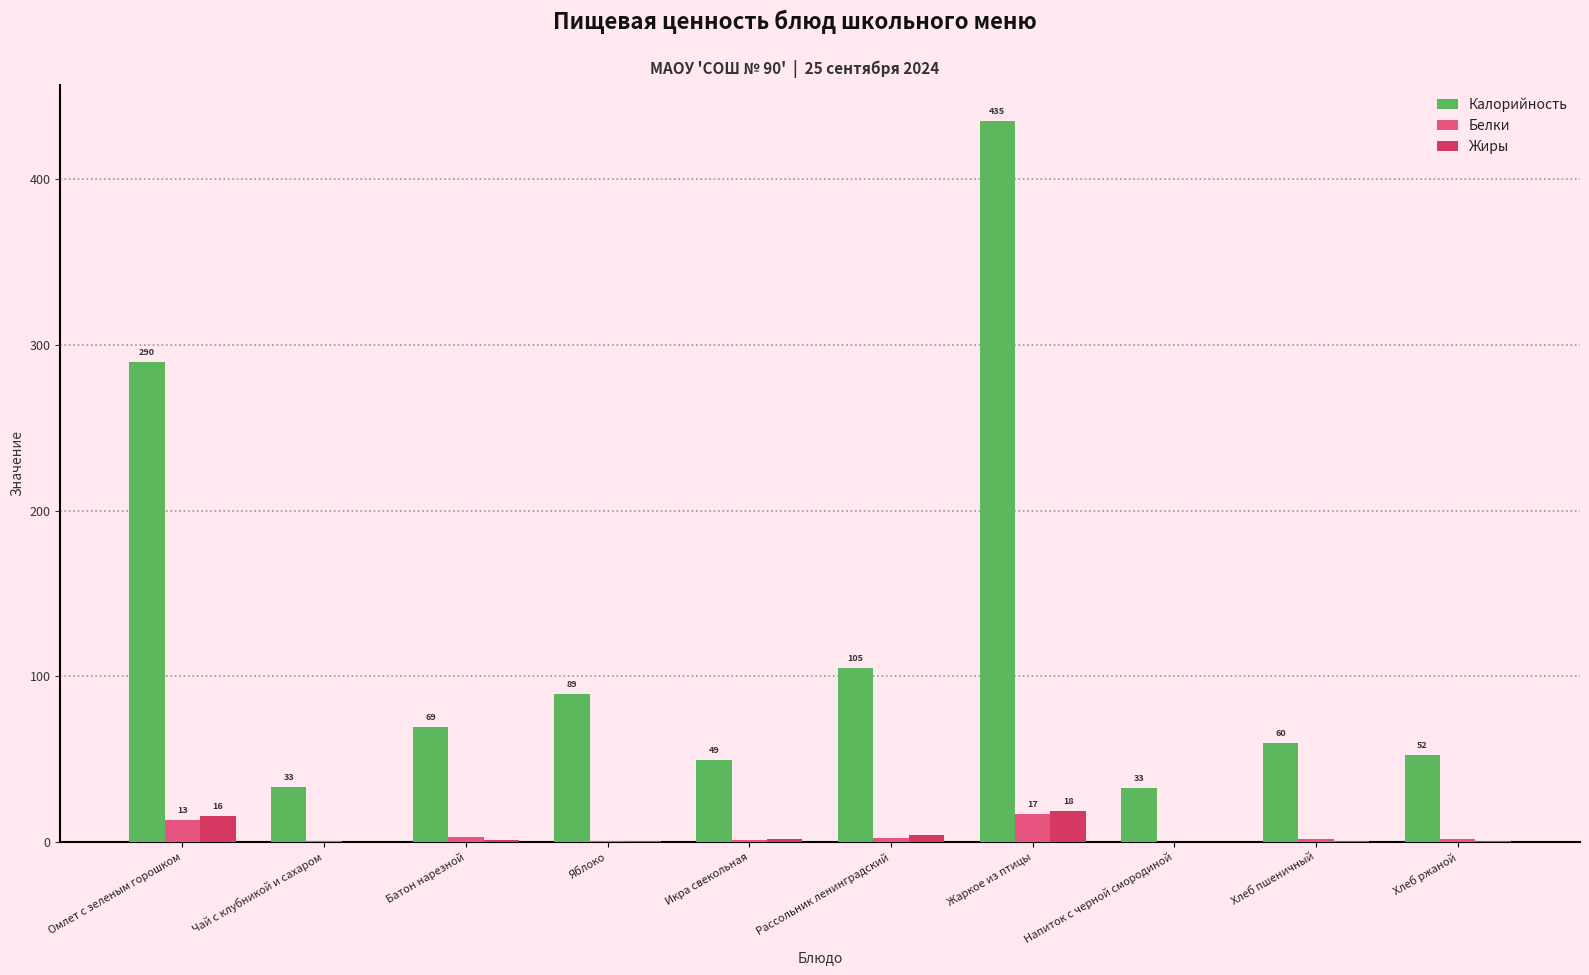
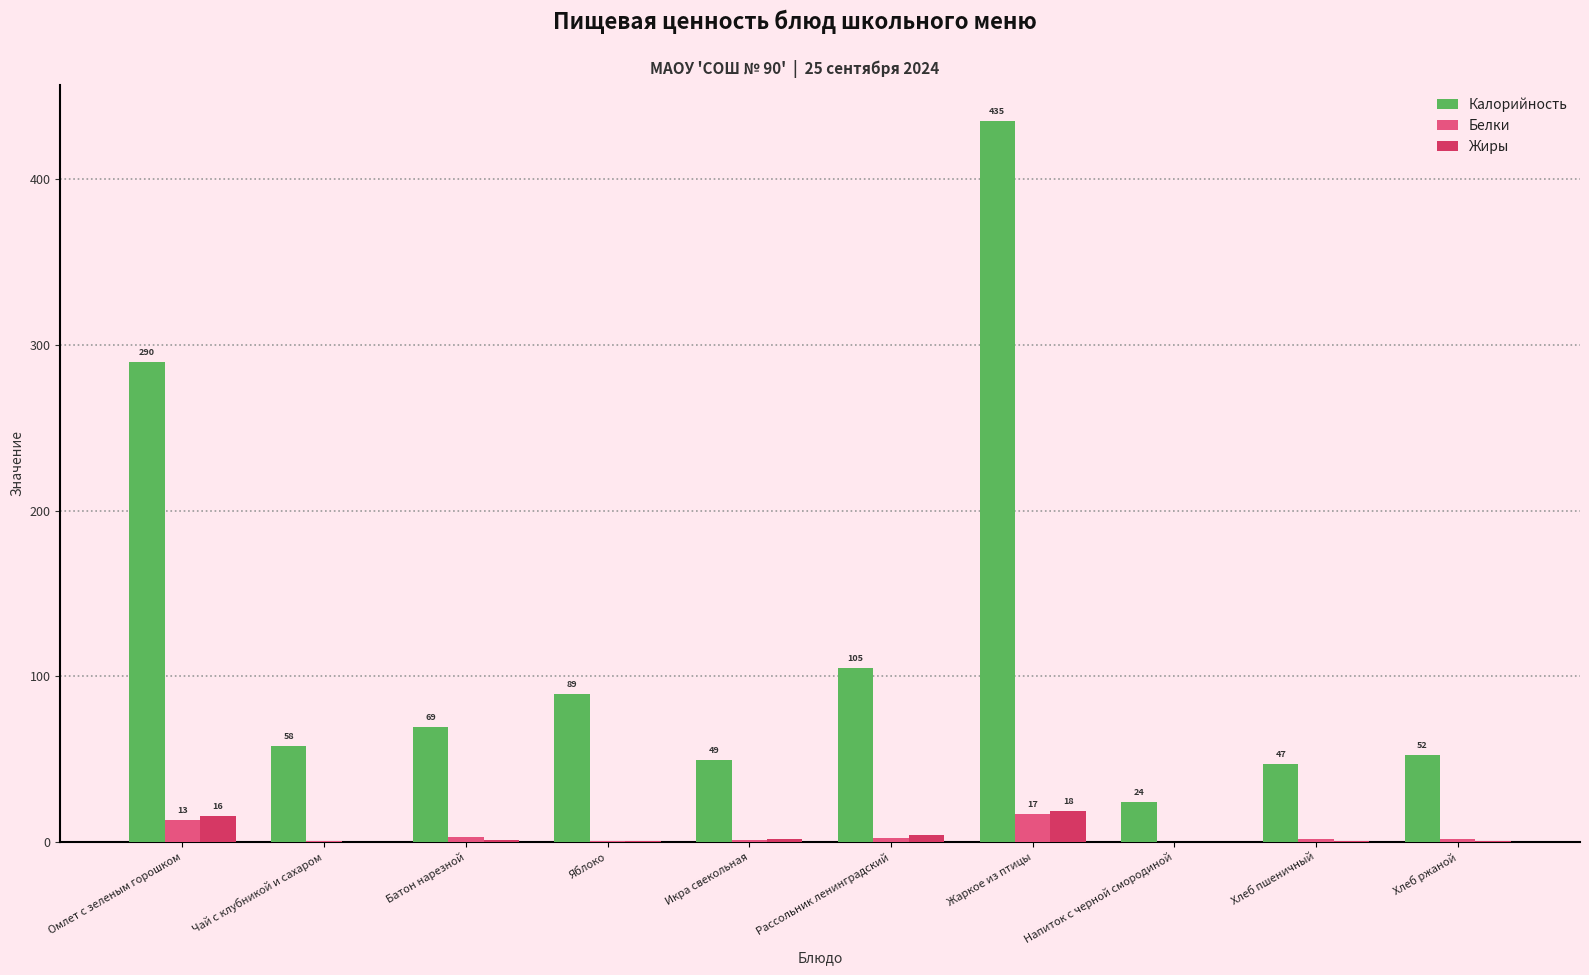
  {
    "Калорийность": {
      "Омлет с зеленым горошком": 290,
-     "Чай с клубникой и сахаром": 33,
+     "Чай с клубникой и сахаром": 58,
      "Батон нарезной": 69,
      "Яблоко": 89,
      "Икра свекольная": 49,
      "Рассольник ленинградский": 105,
      "Жаркое из птицы": 435,
-     "Напиток с черной смородиной": 33,
-     "Хлеб пшеничный": 60,
+     "Напиток с черной смородиной": 24,
+     "Хлеб пшеничный": 47,
      "Хлеб ржаной": 52
    }
  }
